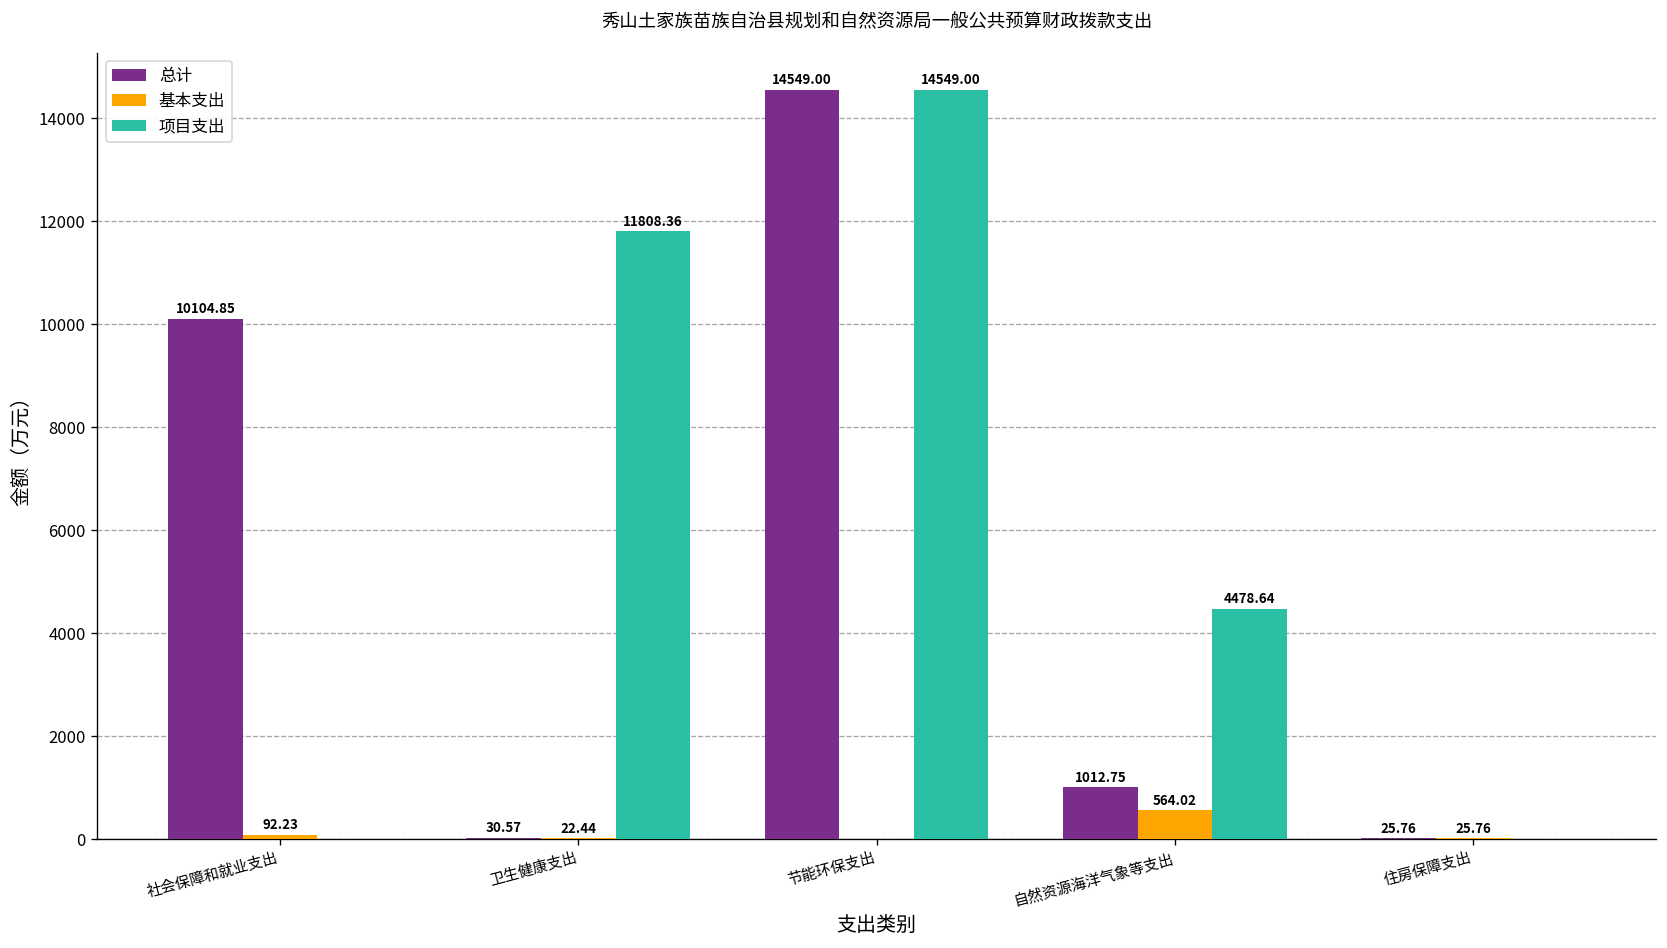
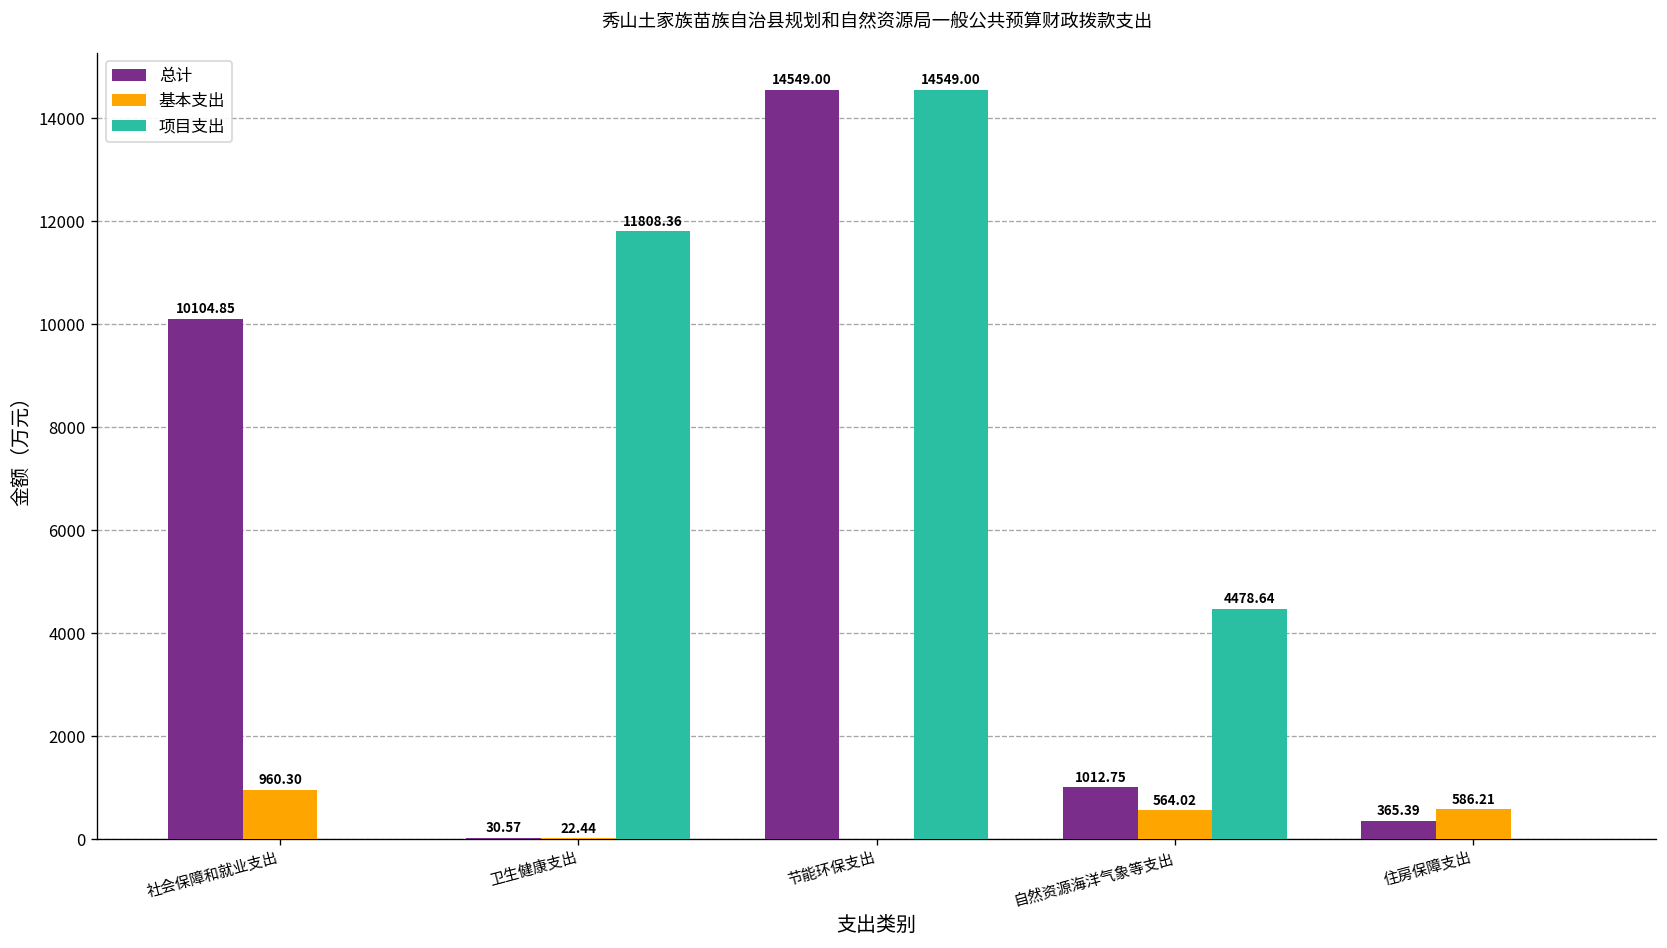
  {
    "总计": {
      "社会保障和就业支出": 10104.85,
      "卫生健康支出": 30.57,
      "节能环保支出": 14549.00,
      "自然资源海洋气象等支出": 1012.75,
-     "住房保障支出": 25.76
+     "住房保障支出": 365.39
    },
    "基本支出": {
-     "社会保障和就业支出": 92.23,
+     "社会保障和就业支出": 960.30,
      "卫生健康支出": 22.44,
      "自然资源海洋气象等支出": 564.02,
-     "住房保障支出": 25.76
+     "住房保障支出": 586.21
    },
    "项目支出": {
      "卫生健康支出": 11808.36,
      "节能环保支出": 14549.00,
      "自然资源海洋气象等支出": 4478.64
    }
  }
